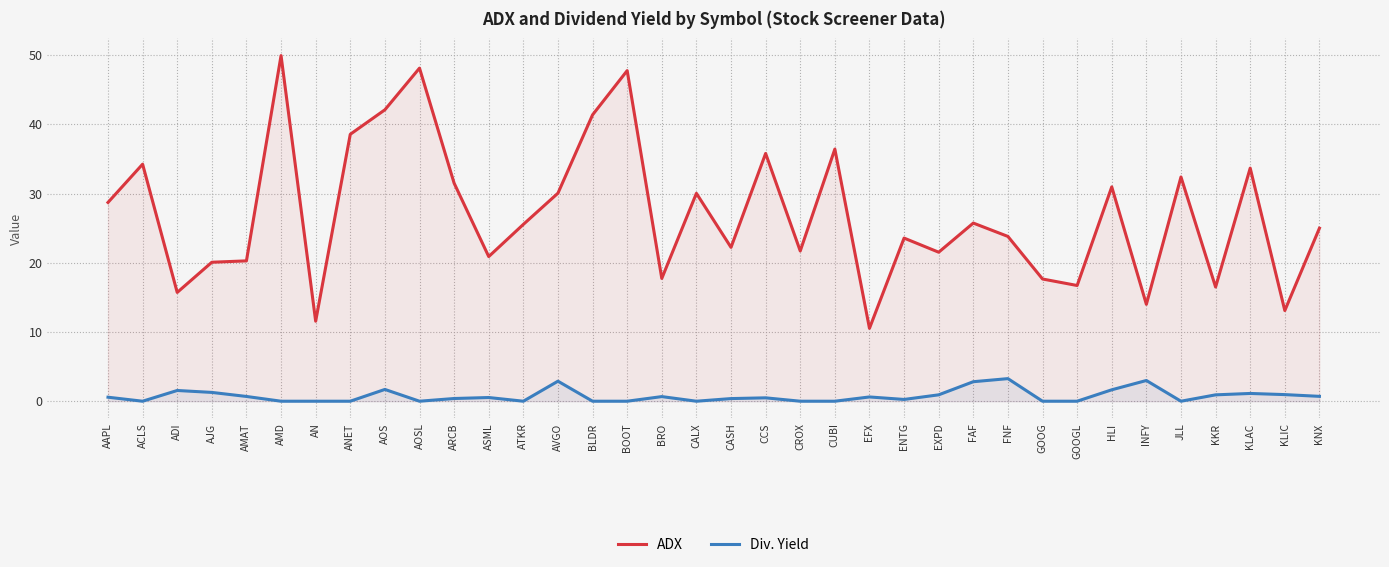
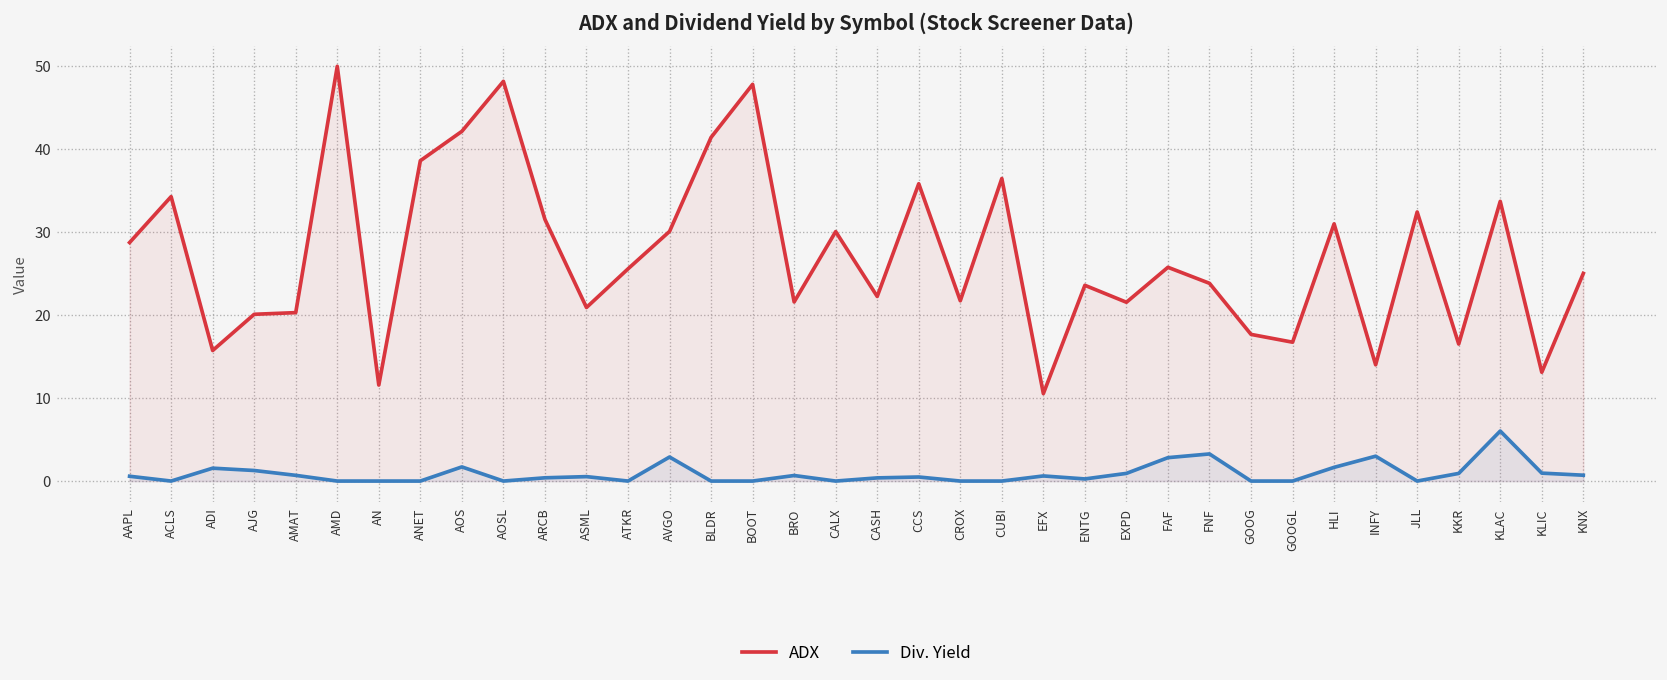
  {
    "ADX": {
      "AAPL": 29,
      "ACLS": 34,
      "ADI": 16,
      "AJG": 20,
      "AMAT": 20,
      "AMD": 50,
      "AN": 12,
      "ANET": 39,
      "AOS": 42,
      "AOSL": 48,
      "ARCB": 32,
      "ASML": 21,
      "ATKR": 26,
      "AVGO": 30,
      "BLDR": 41,
      "BOOT": 48,
-     "BRO": 18,
+     "BRO": 22,
      "CALX": 30,
      "CASH": 22,
      "CCS": 36,
      "CROX": 22,
      "CUBI": 36,
      "EFX": 11,
      "ENTG": 24,
      "EXPD": 22,
      "FAF": 26,
      "FNF": 24,
      "GOOG": 18,
      "GOOGL": 17,
      "HLI": 31,
      "INFY": 14,
      "JLL": 32,
      "KKR": 17,
      "KLAC": 34,
      "KLIC": 13,
      "KNX": 25
    },
    "Div. Yield": {
      "AAPL": 1,
      "ACLS": 0,
      "ADI": 2,
      "AJG": 1,
      "AMAT": 1,
      "AMD": 0,
      "AN": 0,
      "ANET": 0,
      "AOS": 2,
      "AOSL": 0,
      "ARCB": 0,
      "ASML": 1,
      "ATKR": 0,
      "AVGO": 3,
      "BLDR": 0,
      "BOOT": 0,
      "BRO": 1,
      "CALX": 0,
      "CASH": 0,
      "CCS": 0,
      "CROX": 0,
      "CUBI": 0,
      "EFX": 1,
      "ENTG": 0,
      "EXPD": 1,
      "FAF": 3,
      "FNF": 3,
      "GOOG": 0,
      "GOOGL": 0,
      "HLI": 2,
      "INFY": 3,
      "JLL": 0,
      "KKR": 1,
-     "KLAC": 1,
+     "KLAC": 6,
      "KLIC": 1,
      "KNX": 1
    }
  }
